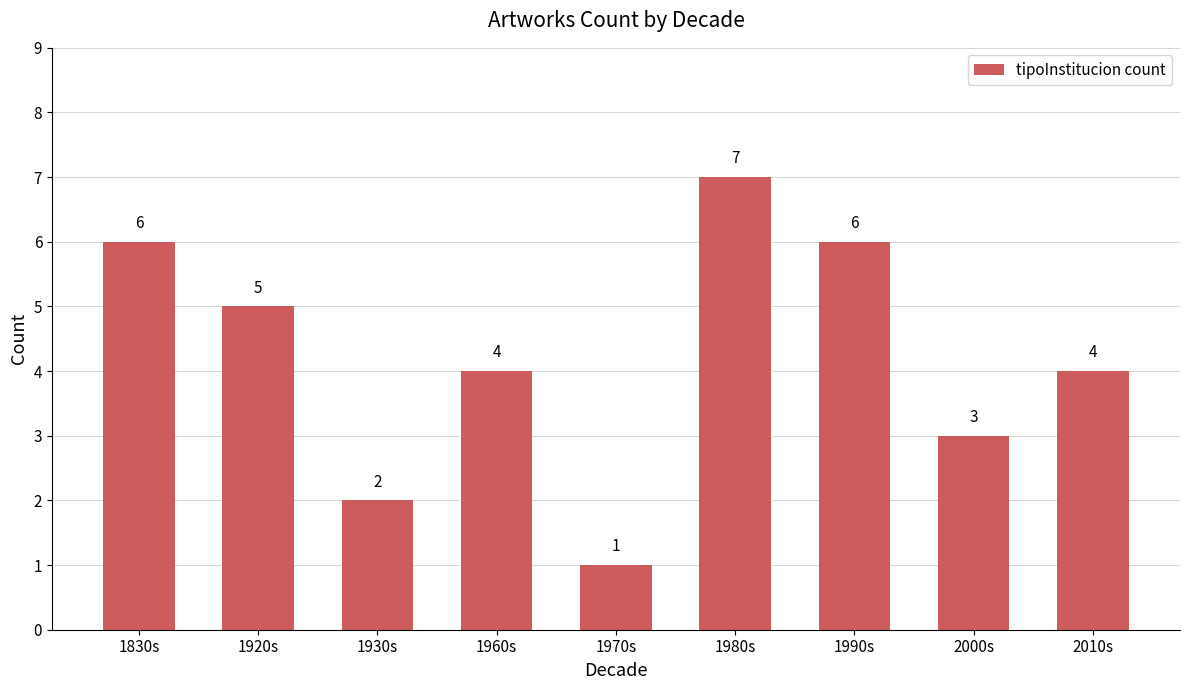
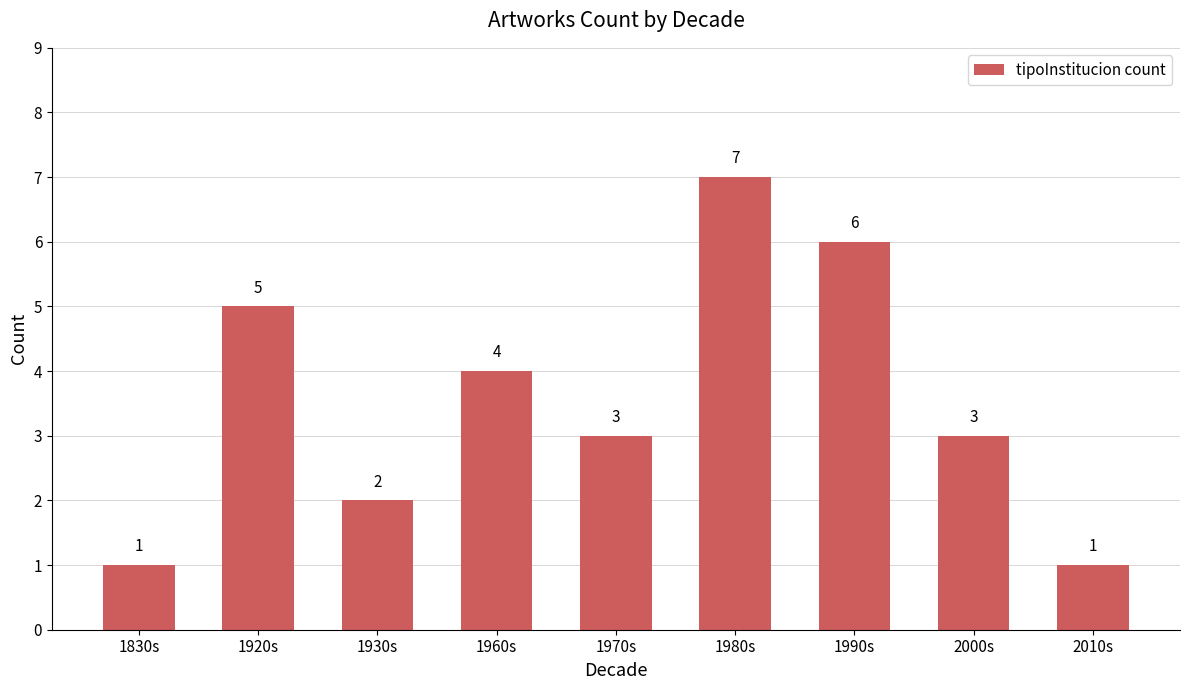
  {
-   "1830s": 6,
+   "1830s": 1,
    "1920s": 5,
    "1930s": 2,
    "1960s": 4,
-   "1970s": 1,
+   "1970s": 3,
    "1980s": 7,
    "1990s": 6,
    "2000s": 3,
-   "2010s": 4
+   "2010s": 1
  }
